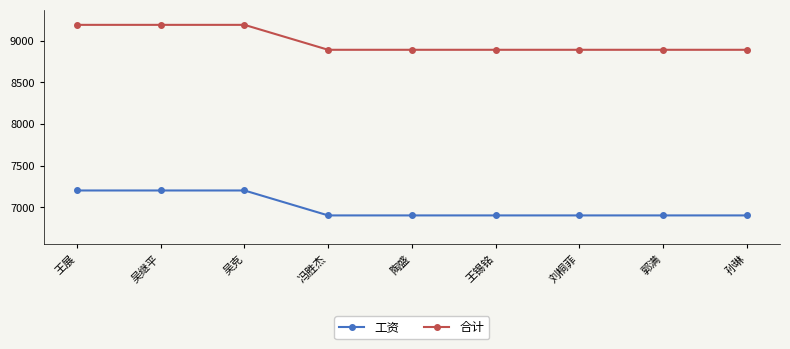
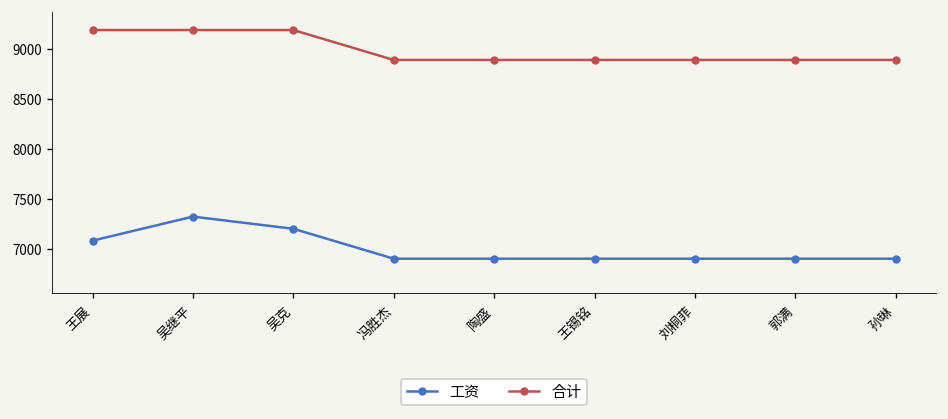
  {
    "工资": {
-     "王展": 7200,
-     "吴继平": 7200,
+     "王展": 7100,
+     "吴继平": 7300,
      "吴克": 7200,
      "冯胜杰": 6900,
      "陶盛": 6900,
      "王锡铭": 6900,
      "刘桐菲": 6900,
      "郭满": 6900,
      "孙琳": 6900
    },
    "合计": {
      "王展": 9200,
      "吴继平": 9200,
      "吴克": 9200,
      "冯胜杰": 8900,
      "陶盛": 8900,
      "王锡铭": 8900,
      "刘桐菲": 8900,
      "郭满": 8900,
      "孙琳": 8900
    }
  }
